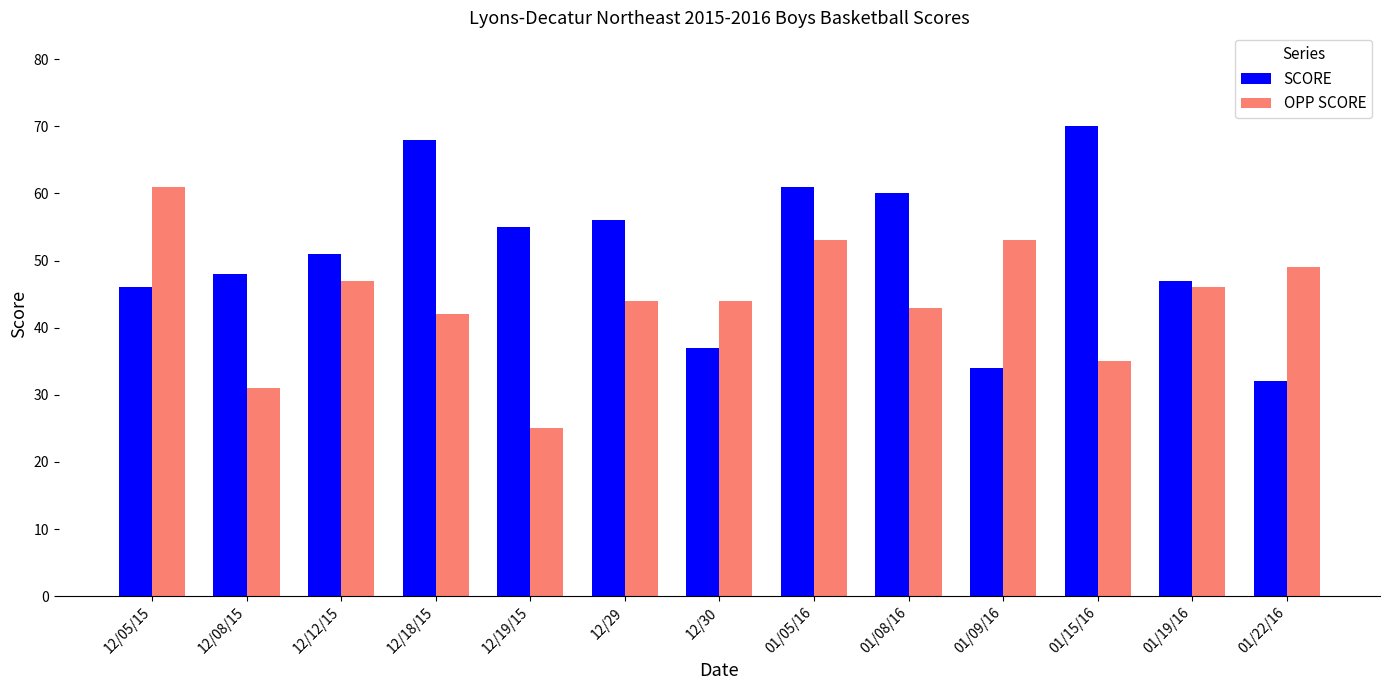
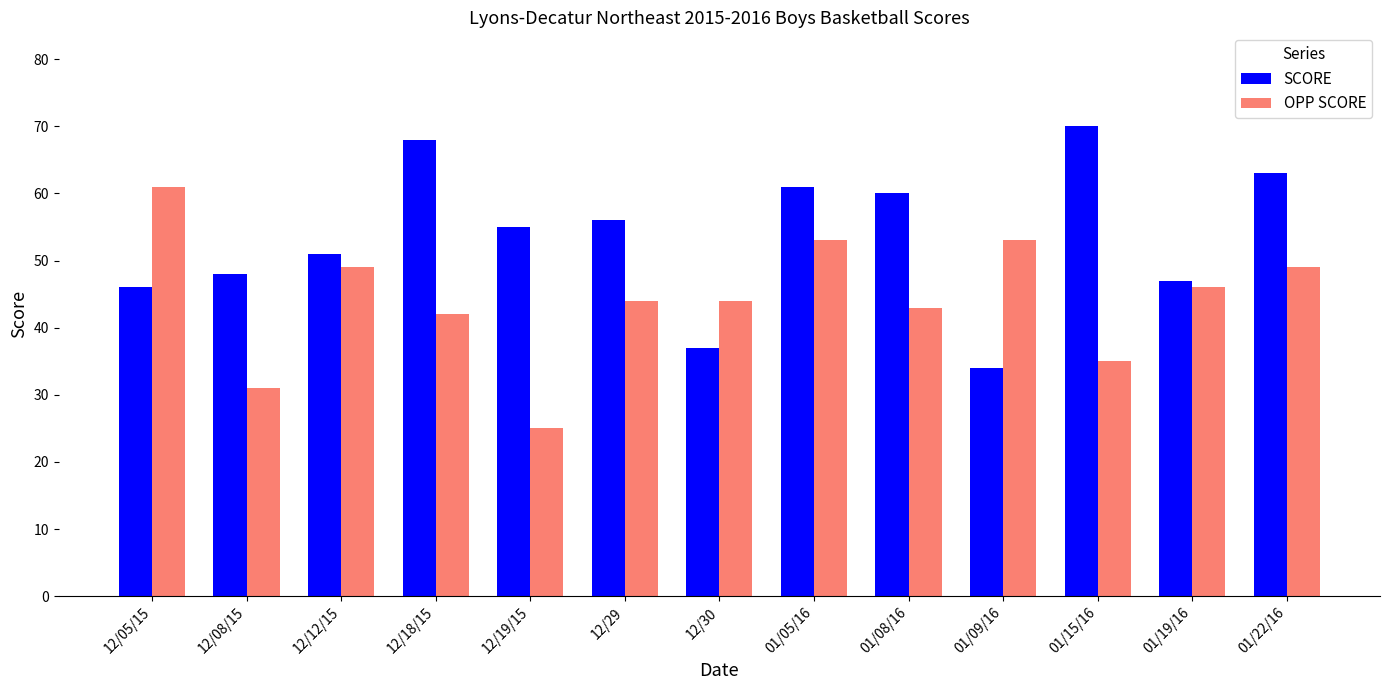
  {
    "SCORE": {
      "12/05/15": 46,
      "12/08/15": 48,
      "12/12/15": 51,
      "12/18/15": 68,
      "12/19/15": 55,
      "12/29": 56,
      "12/30": 37,
      "01/05/16": 61,
      "01/08/16": 60,
      "01/09/16": 34,
      "01/15/16": 70,
      "01/19/16": 47,
-     "01/22/16": 32
+     "01/22/16": 63
    },
    "OPP SCORE": {
      "12/05/15": 61,
      "12/08/15": 31,
-     "12/12/15": 47,
+     "12/12/15": 49,
      "12/18/15": 42,
      "12/19/15": 25,
      "12/29": 44,
      "12/30": 44,
      "01/05/16": 53,
      "01/08/16": 43,
      "01/09/16": 53,
      "01/15/16": 35,
      "01/19/16": 46,
      "01/22/16": 49
    }
  }
